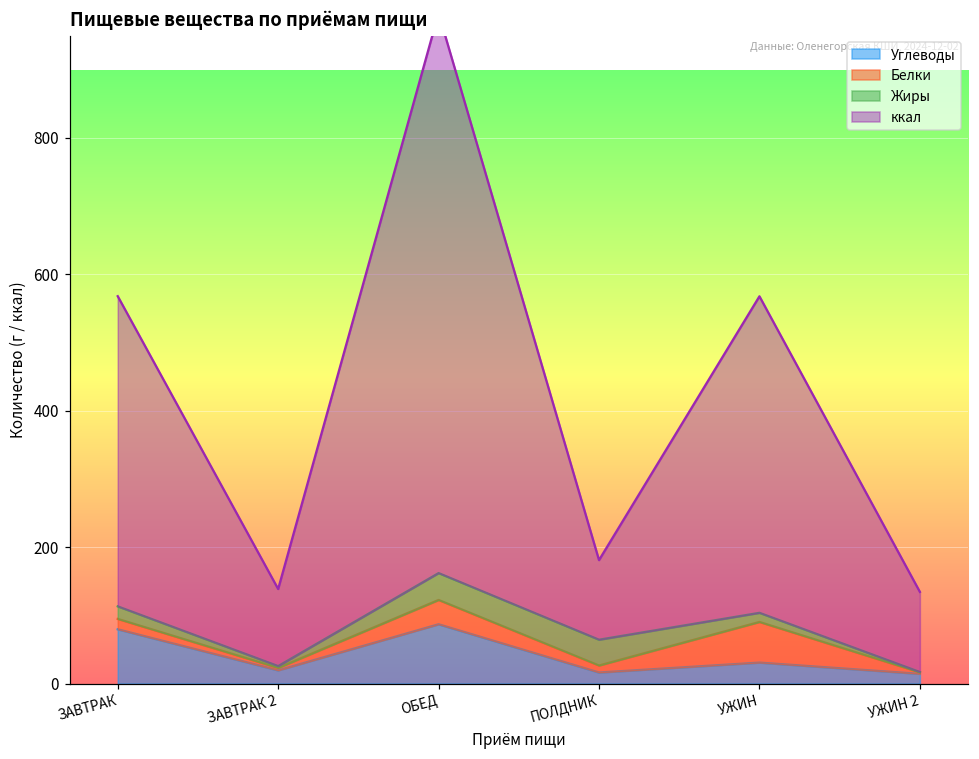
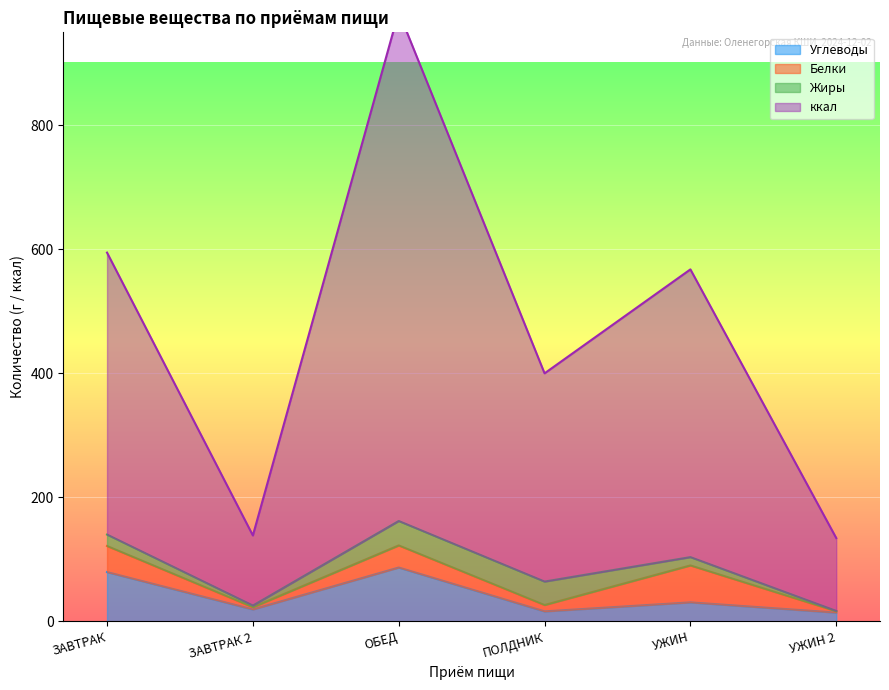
  {
    "Углеводы": {
      "ЗАВТРАК": 80,
      "ОБЕД": 90,
      "ПОЛДНИК": 20,
      "УЖИН": 30
    },
    "Белки": {
-     "ЗАВТРАК": 20,
+     "ЗАВТРАК": 40,
      "ОБЕД": 40,
      "ПОЛДНИК": 10,
      "УЖИН": 60
    },
    "Жиры": {
      "ЗАВТРАК": 20,
      "ОБЕД": 40,
      "ПОЛДНИК": 40,
      "УЖИН": 10
    },
    "ккал": {
      "ЗАВТРАК": 450,
      "ЗАВТРАК 2": 110,
-     "ПОЛДНИК": 120,
+     "ПОЛДНИК": 340,
      "УЖИН": 460,
      "УЖИН 2": 120
    }
  }
